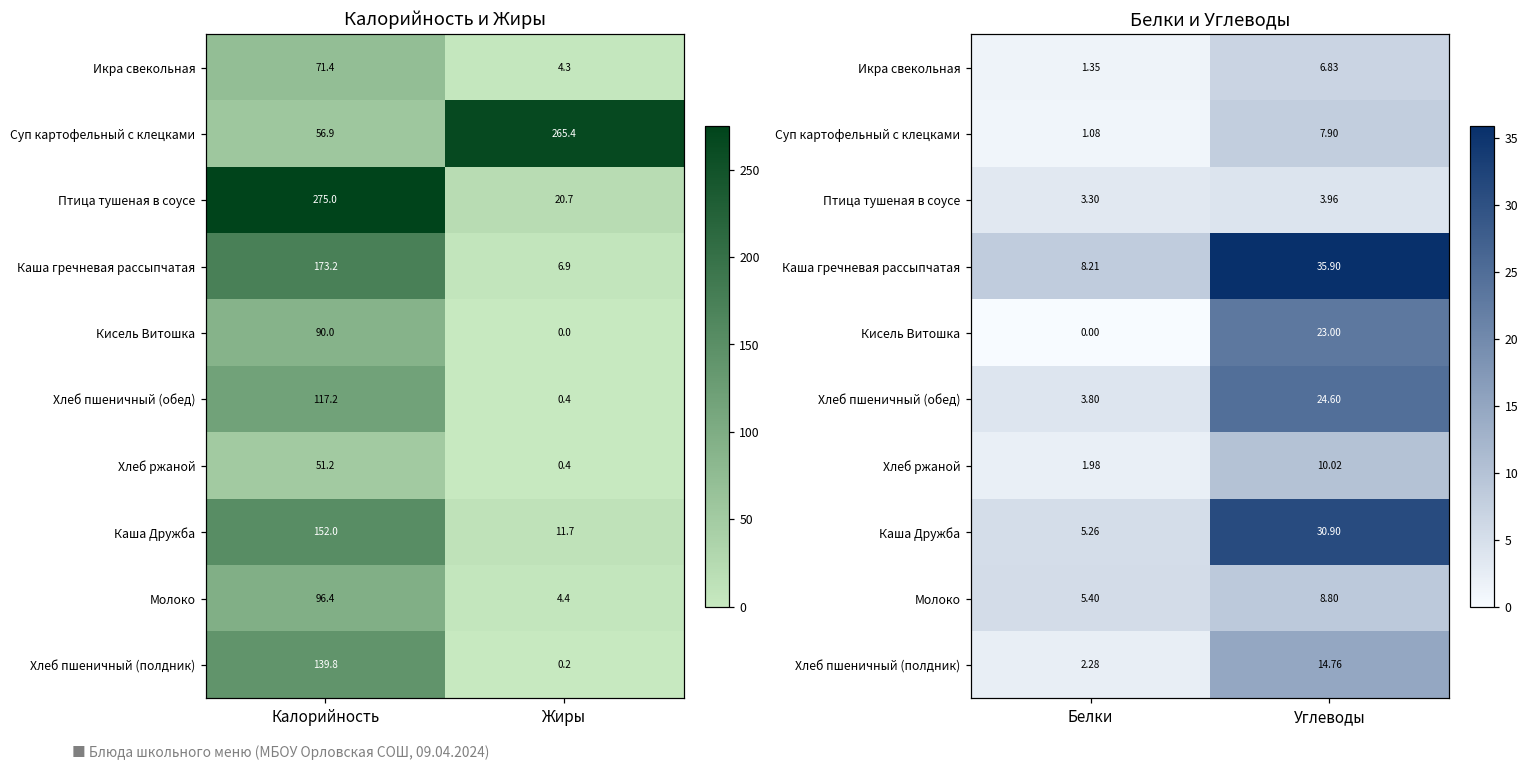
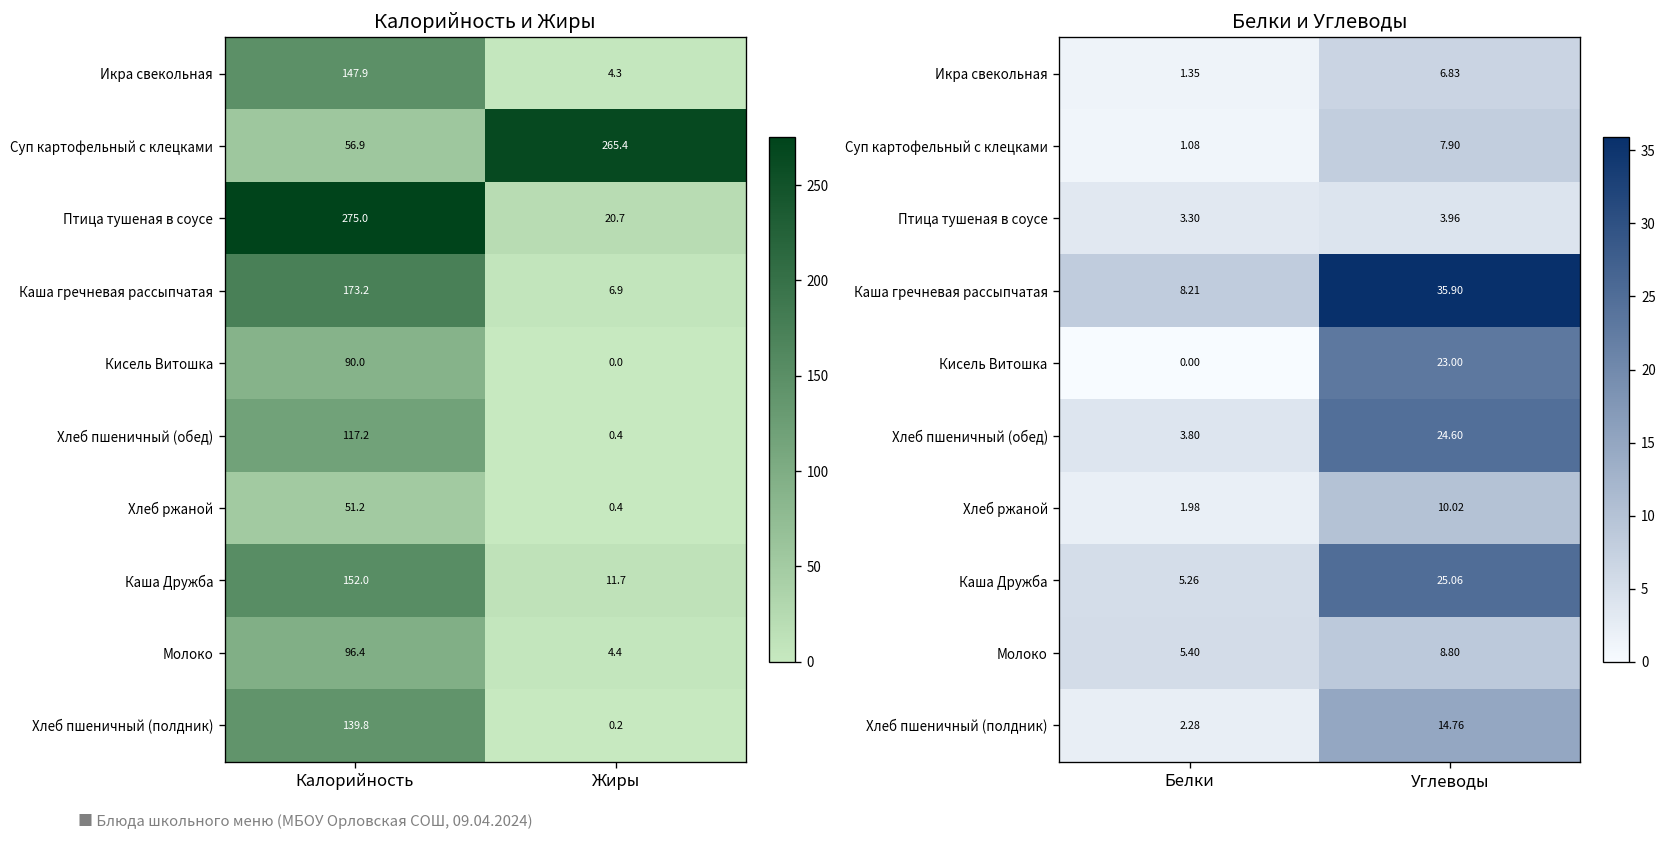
  {
    "Калорийность и Жиры": {
      "Икра свекольная": {
-       "Калорийность": 71.4,
+       "Калорийность": 147.9,
        "Жиры": 4.3
      },
      "Суп картофельный с клецками": {
        "Калорийность": 56.9,
        "Жиры": 265.4
      },
      "Птица тушеная в соусе": {
        "Калорийность": 275.0,
        "Жиры": 20.7
      },
      "Каша гречневая рассыпчатая": {
        "Калорийность": 173.2,
        "Жиры": 6.9
      },
      "Кисель Витошка": {
        "Калорийность": 90.0,
        "Жиры": 0.0
      },
      "Хлеб пшеничный (обед)": {
        "Калорийность": 117.2,
        "Жиры": 0.4
      },
      "Хлеб ржаной": {
        "Калорийность": 51.2,
        "Жиры": 0.4
      },
      "Каша Дружба": {
        "Калорийность": 152.0,
        "Жиры": 11.7
      },
      "Молоко": {
        "Калорийность": 96.4,
        "Жиры": 4.4
      },
      "Хлеб пшеничный (полдник)": {
        "Калорийность": 139.8,
        "Жиры": 0.2
      }
    },
    "Белки и Углеводы": {
      "Икра свекольная": {
        "Белки": 1.35,
        "Углеводы": 6.83
      },
      "Суп картофельный с клецками": {
        "Белки": 1.08,
        "Углеводы": 7.90
      },
      "Птица тушеная в соусе": {
        "Белки": 3.30,
        "Углеводы": 3.96
      },
      "Каша гречневая рассыпчатая": {
        "Белки": 8.21,
        "Углеводы": 35.90
      },
      "Кисель Витошка": {
        "Белки": 0.00,
        "Углеводы": 23.00
      },
      "Хлеб пшеничный (обед)": {
        "Белки": 3.80,
        "Углеводы": 24.60
      },
      "Хлеб ржаной": {
        "Белки": 1.98,
        "Углеводы": 10.02
      },
      "Каша Дружба": {
        "Белки": 5.26,
-       "Углеводы": 30.90
+       "Углеводы": 25.06
      },
      "Молоко": {
        "Белки": 5.40,
        "Углеводы": 8.80
      },
      "Хлеб пшеничный (полдник)": {
        "Белки": 2.28,
        "Углеводы": 14.76
      }
    }
  }
